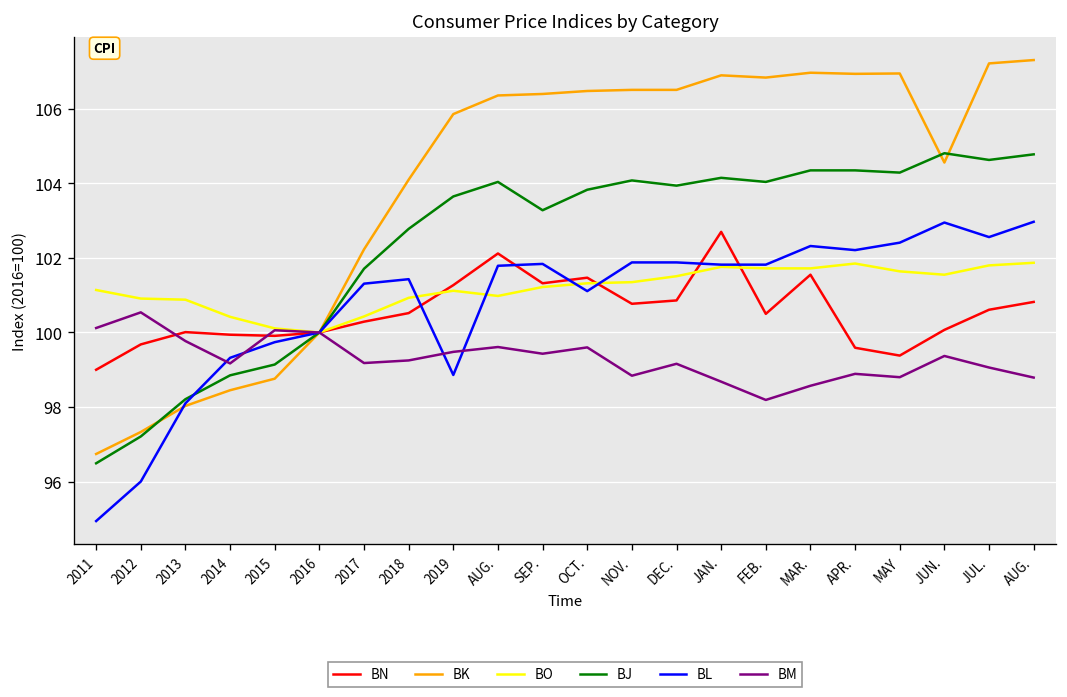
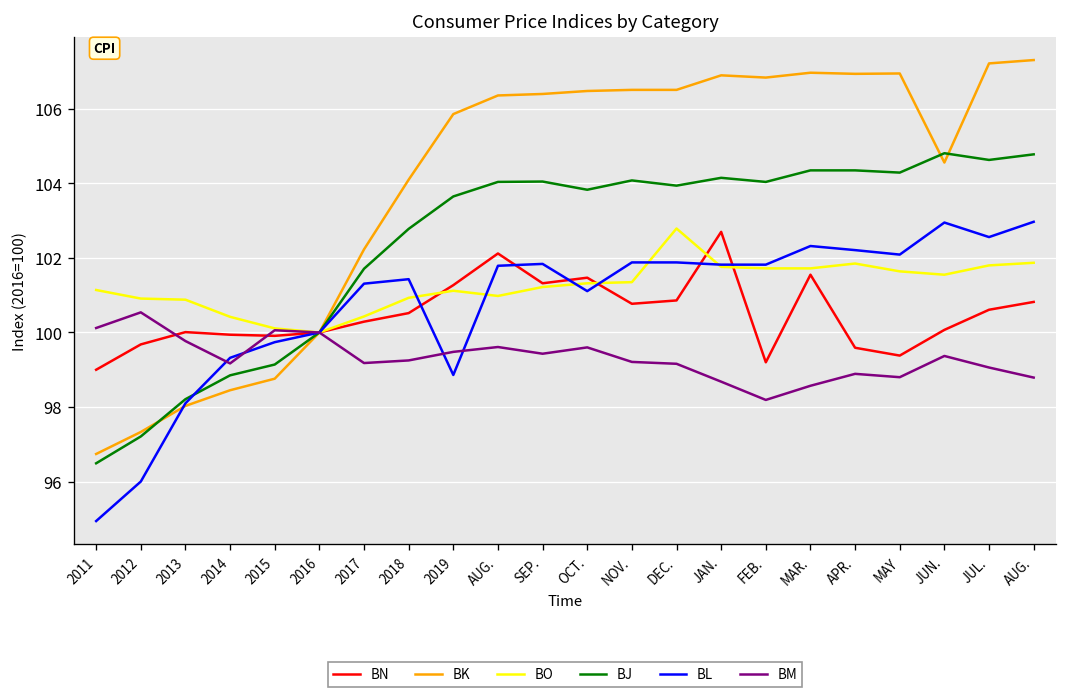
  {
    "BN": {
      "2011": 99.0,
      "2012": 99.7,
      "2013": 100.0,
      "2014": 99.9,
      "2015": 99.9,
      "2017": 100.3,
      "2018": 100.5,
      "2019": 101.3,
      "SEP.": 101.3,
      "OCT.": 101.5,
      "NOV.": 100.8,
      "DEC.": 100.9,
      "JAN.": 102.7,
-     "FEB.": 100.5,
+     "FEB.": 99.2,
      "MAR.": 101.6,
      "APR.": 99.6,
      "MAY": 99.4,
      "JUN.": 100.1,
      "JUL.": 100.6
    },
    "BK": {
      "2011": 96.7,
      "2012": 97.3,
      "2014": 98.5,
      "2015": 98.8,
      "2017": 102.2,
      "2018": 104.1,
      "2019": 105.9,
      "SEP.": 106.4,
      "OCT.": 106.5,
      "NOV.": 106.5,
      "DEC.": 106.5,
      "JAN.": 106.9,
      "FEB.": 106.8,
      "MAR.": 107.0,
      "APR.": 106.9,
      "MAY": 107.0,
      "JUN.": 104.6,
      "JUL.": 107.2
    },
    "BO": {
      "2011": 101.1,
      "2012": 100.9,
      "2013": 100.9,
      "2014": 100.4,
      "2017": 100.4,
      "2018": 100.9,
      "2019": 101.1,
      "SEP.": 101.2,
      "OCT.": 101.3,
      "NOV.": 101.4,
-     "DEC.": 101.5,
+     "DEC.": 102.8,
      "FEB.": 101.7,
      "MAR.": 101.7,
      "APR.": 101.9,
      "MAY": 101.6,
      "JUN.": 101.6,
      "JUL.": 101.8
    },
    "BJ": {
      "2011": 96.5,
      "2012": 97.2,
      "2013": 98.2,
      "2014": 98.9,
      "2015": 99.1,
      "2017": 101.7,
      "2018": 102.8,
      "2019": 103.7,
-     "SEP.": 103.3,
+     "SEP.": 104.1,
      "OCT.": 103.8,
      "NOV.": 104.1,
      "DEC.": 103.9,
      "JAN.": 104.2,
      "FEB.": 104.0,
      "MAR.": 104.4,
      "APR.": 104.4,
      "MAY": 104.3,
      "JUN.": 104.8,
      "JUL.": 104.6
    },
    "BL": {
      "2011": 94.9,
      "2012": 96.0,
      "2014": 99.3,
      "2015": 99.7,
      "2017": 101.3,
      "2018": 101.4,
      "2019": 98.9,
      "SEP.": 101.8,
      "OCT.": 101.1,
      "NOV.": 101.9,
      "DEC.": 101.9,
      "FEB.": 101.8,
      "MAR.": 102.3,
      "APR.": 102.2,
-     "MAY": 102.4,
+     "MAY": 102.1,
      "JUN.": 103.0,
      "JUL.": 102.6
    },
    "BM": {
      "2011": 100.1,
      "2012": 100.5,
      "2013": 99.8,
      "2014": 99.2,
      "2017": 99.2,
      "2018": 99.3,
      "2019": 99.5,
      "SEP.": 99.4,
      "OCT.": 99.6,
-     "NOV.": 98.8,
+     "NOV.": 99.2,
      "DEC.": 99.2,
      "JAN.": 98.7,
      "FEB.": 98.2,
      "MAR.": 98.6,
      "APR.": 98.9,
      "MAY": 98.8,
      "JUN.": 99.4,
      "JUL.": 99.1
    }
  }
